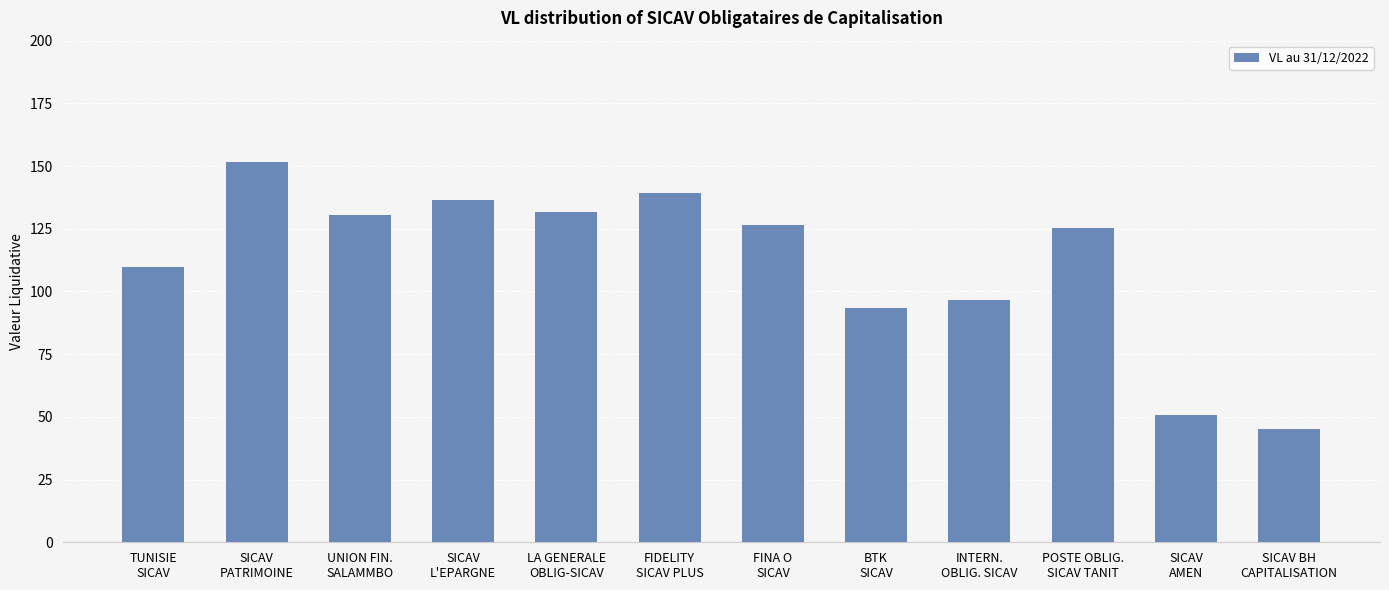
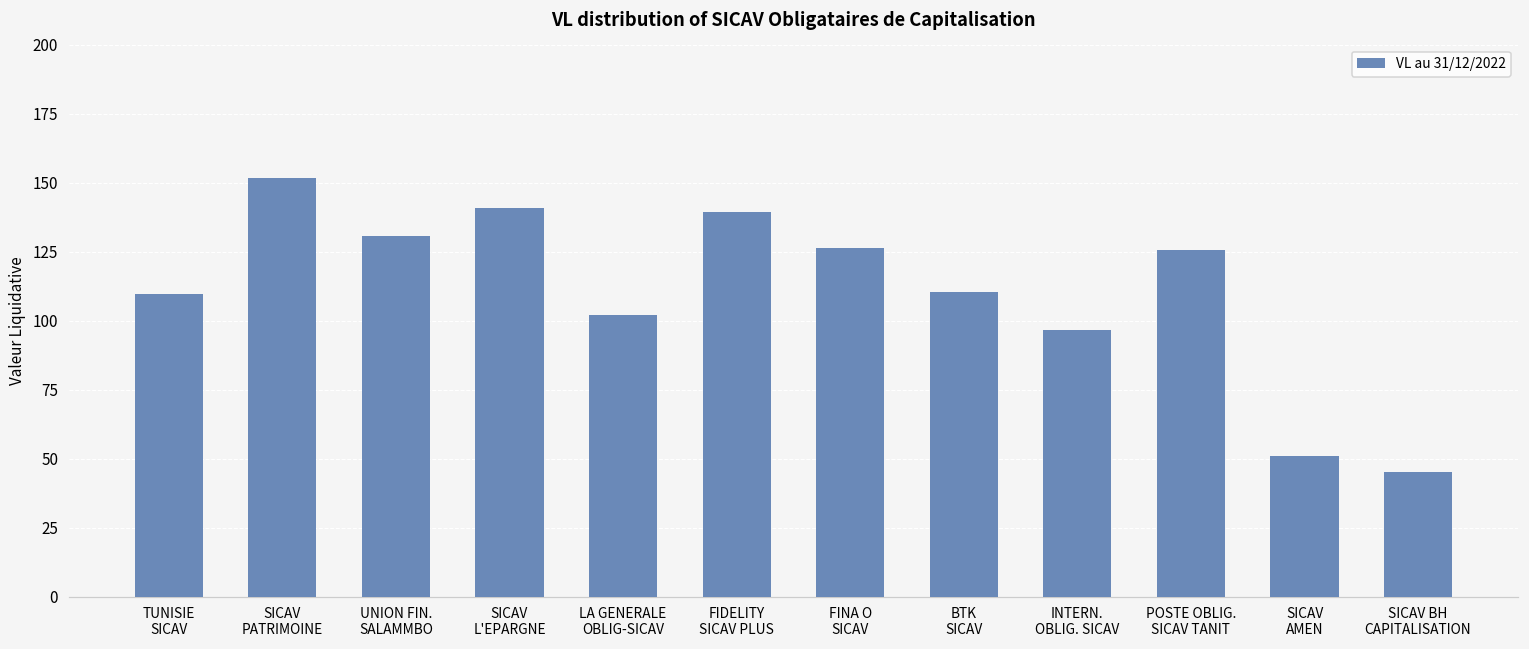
  {
    "TUNISIE SICAV": 110,
    "SICAV PATRIMOINE": 152,
    "UNION FIN. SALAMMBO": 131,
-   "SICAV L'EPARGNE": 137,
-   "LA GENERALE OBLIG-SICAV": 132,
+   "SICAV L'EPARGNE": 141,
+   "LA GENERALE OBLIG-SICAV": 102,
    "FIDELITY SICAV PLUS": 139,
    "FINA O SICAV": 126,
-   "BTK SICAV": 93,
+   "BTK SICAV": 111,
    "INTERN. OBLIG. SICAV": 96,
    "POSTE OBLIG. SICAV TANIT": 125,
    "SICAV AMEN": 51,
    "SICAV BH CAPITALISATION": 45
  }
